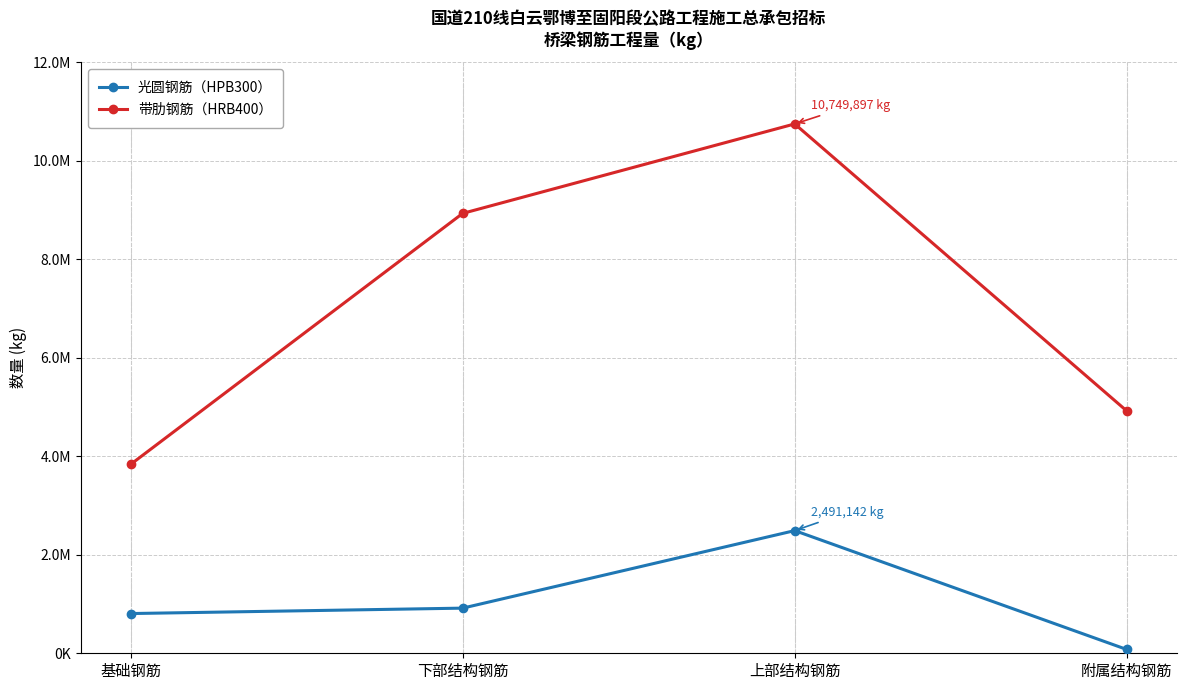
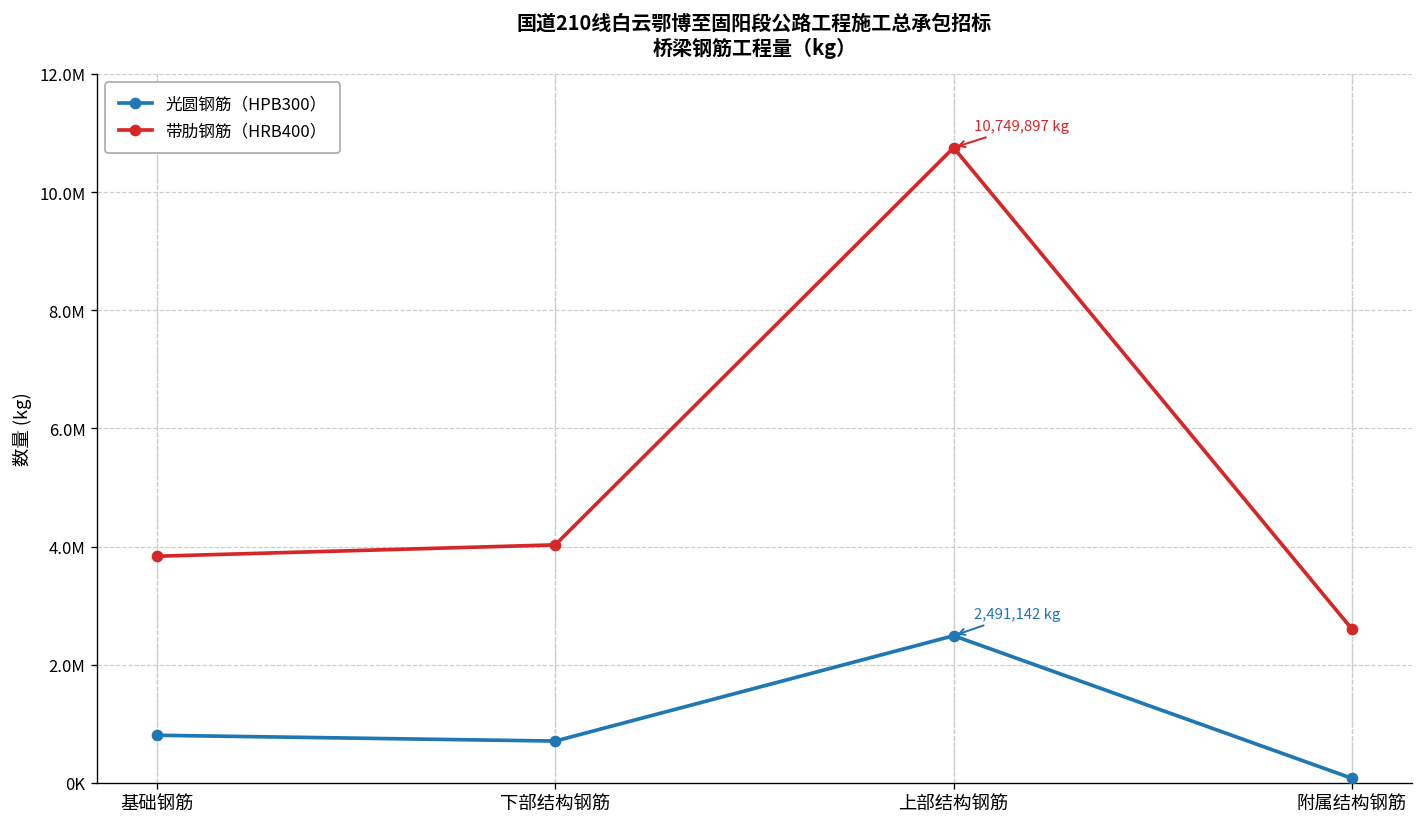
  {
    "光圆钢筋（HPB300）": {
      "基础钢筋": 800000,
-     "下部结构钢筋": 900000,
+     "下部结构钢筋": 700000,
      "附属结构钢筋": 100000
    },
    "带肋钢筋（HRB400）": {
      "基础钢筋": 3800000,
-     "下部结构钢筋": 8900000,
-     "附属结构钢筋": 4900000
+     "下部结构钢筋": 4000000,
+     "附属结构钢筋": 2600000
    }
  }
